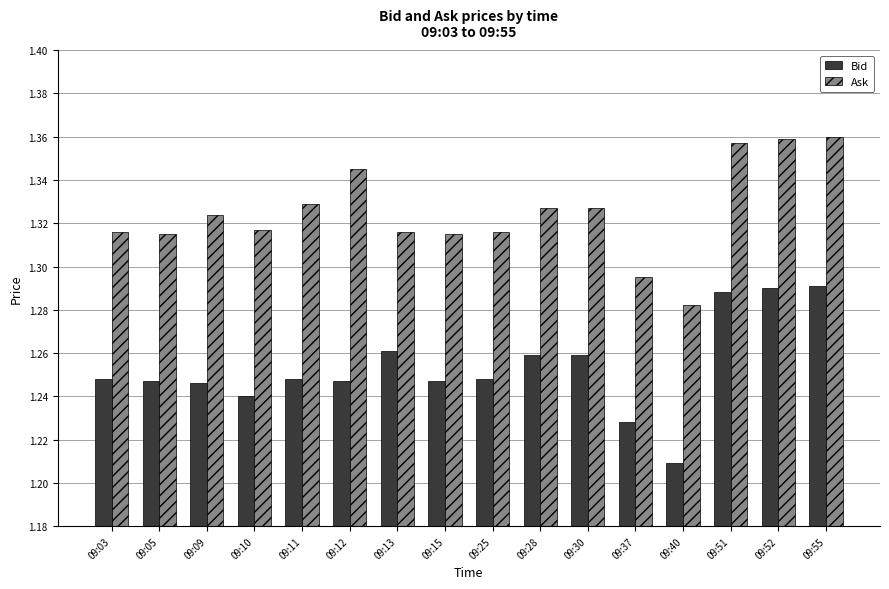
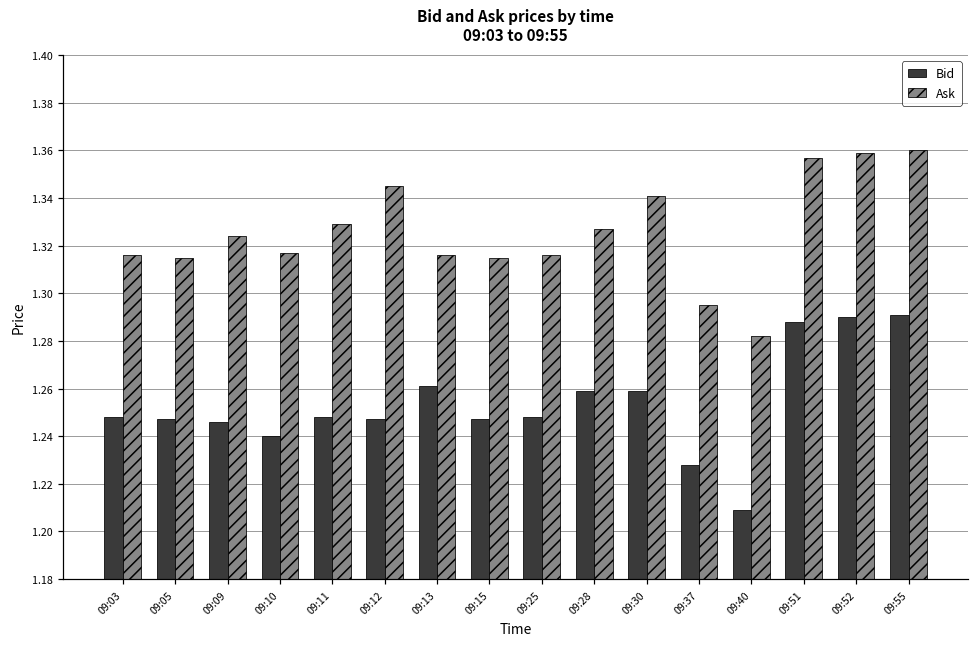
  {
    "Bid": {
      "09:03": 1.248,
      "09:05": 1.247,
      "09:09": 1.246,
      "09:10": 1.240,
      "09:11": 1.248,
      "09:12": 1.247,
      "09:13": 1.261,
      "09:15": 1.247,
      "09:25": 1.248,
      "09:28": 1.259,
      "09:30": 1.259,
      "09:37": 1.228,
      "09:40": 1.209,
      "09:51": 1.288,
      "09:52": 1.290,
      "09:55": 1.291
    },
    "Ask": {
      "09:03": 1.316,
      "09:05": 1.315,
      "09:09": 1.324,
      "09:10": 1.317,
      "09:11": 1.329,
      "09:12": 1.345,
      "09:13": 1.316,
      "09:15": 1.315,
      "09:25": 1.316,
      "09:28": 1.327,
-     "09:30": 1.327,
+     "09:30": 1.341,
      "09:37": 1.295,
      "09:40": 1.282,
      "09:51": 1.357,
      "09:52": 1.359,
      "09:55": 1.360
    }
  }
